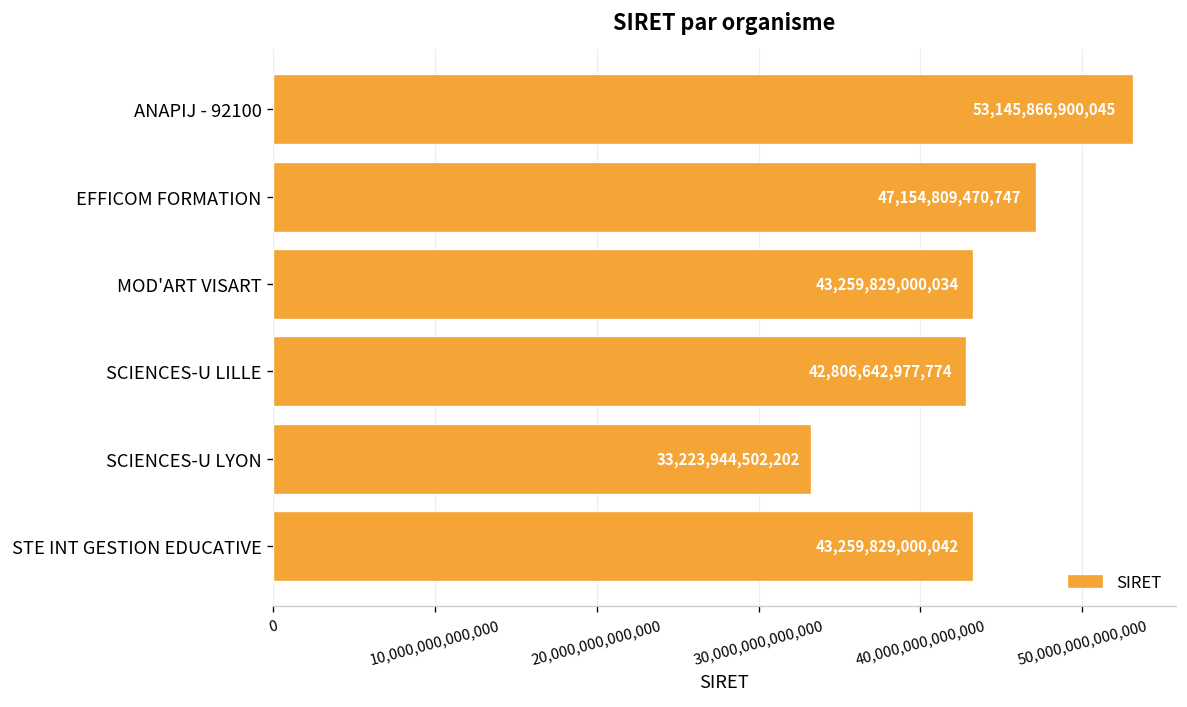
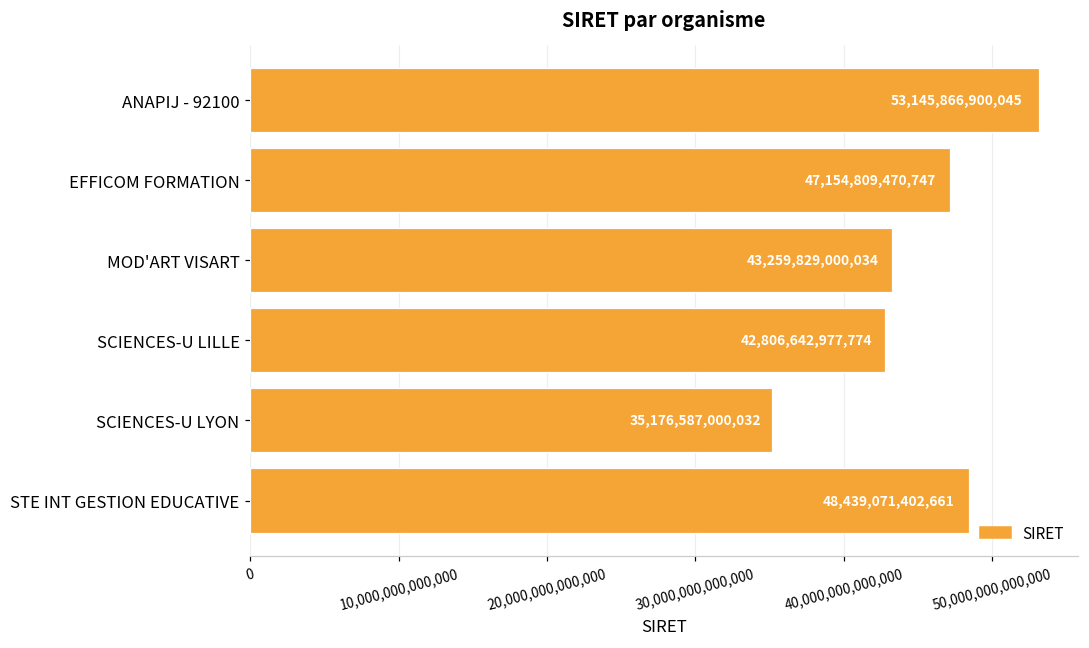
  {
    "ANAPIJ - 92100": "53,145,866,900,045",
    "EFFICOM FORMATION": "47,154,809,470,747",
    "MOD'ART VISART": "43,259,829,000,034",
    "SCIENCES-U LILLE": "42,806,642,977,774",
-   "SCIENCES-U LYON": "33,223,944,502,202",
-   "STE INT GESTION EDUCATIVE": "43,259,829,000,042"
+   "SCIENCES-U LYON": "35,176,587,000,032",
+   "STE INT GESTION EDUCATIVE": "48,439,071,402,661"
  }
